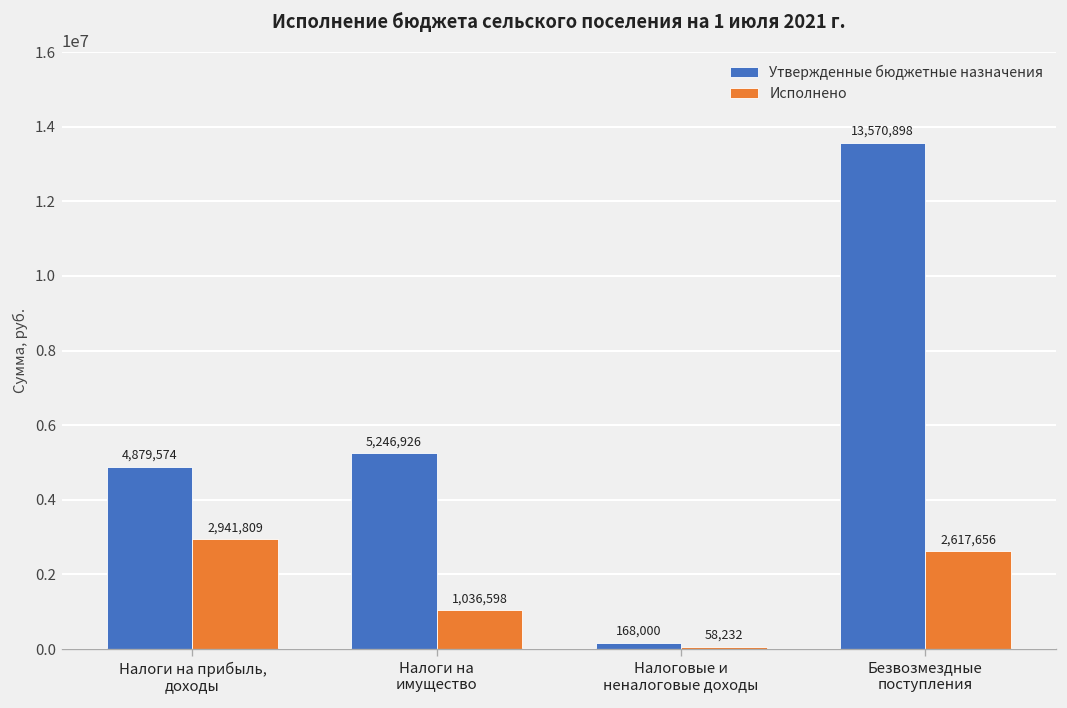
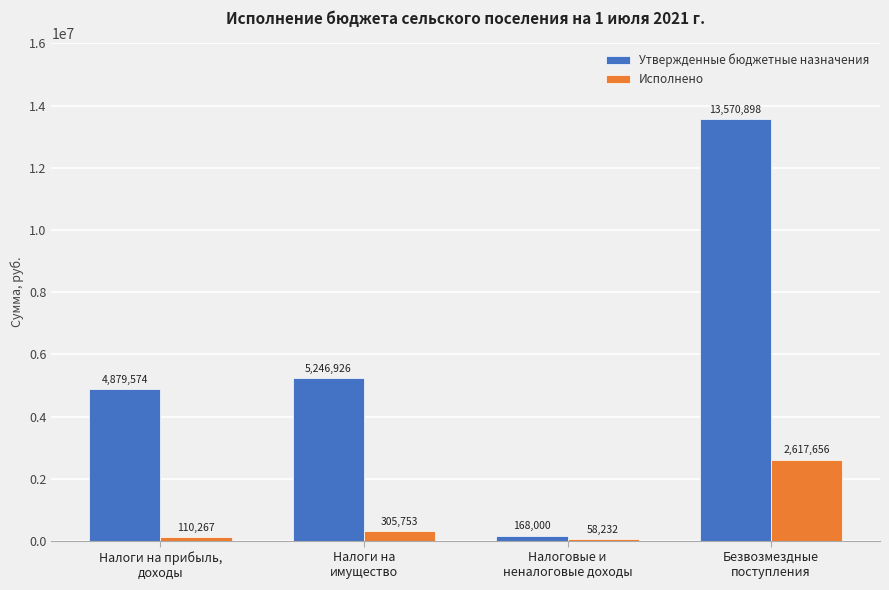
  {
    "Утвержденные бюджетные назначения": {
      "Налоги на прибыль, доходы": "4,879,574",
      "Налоги на имущество": "5,246,926",
      "Налоговые и неналоговые доходы": "168,000",
      "Безвозмездные поступления": "13,570,898"
    },
    "Исполнено": {
-     "Налоги на прибыль, доходы": "2,941,809",
-     "Налоги на имущество": "1,036,598",
+     "Налоги на прибыль, доходы": "110,267",
+     "Налоги на имущество": "305,753",
      "Налоговые и неналоговые доходы": "58,232",
      "Безвозмездные поступления": "2,617,656"
    }
  }
